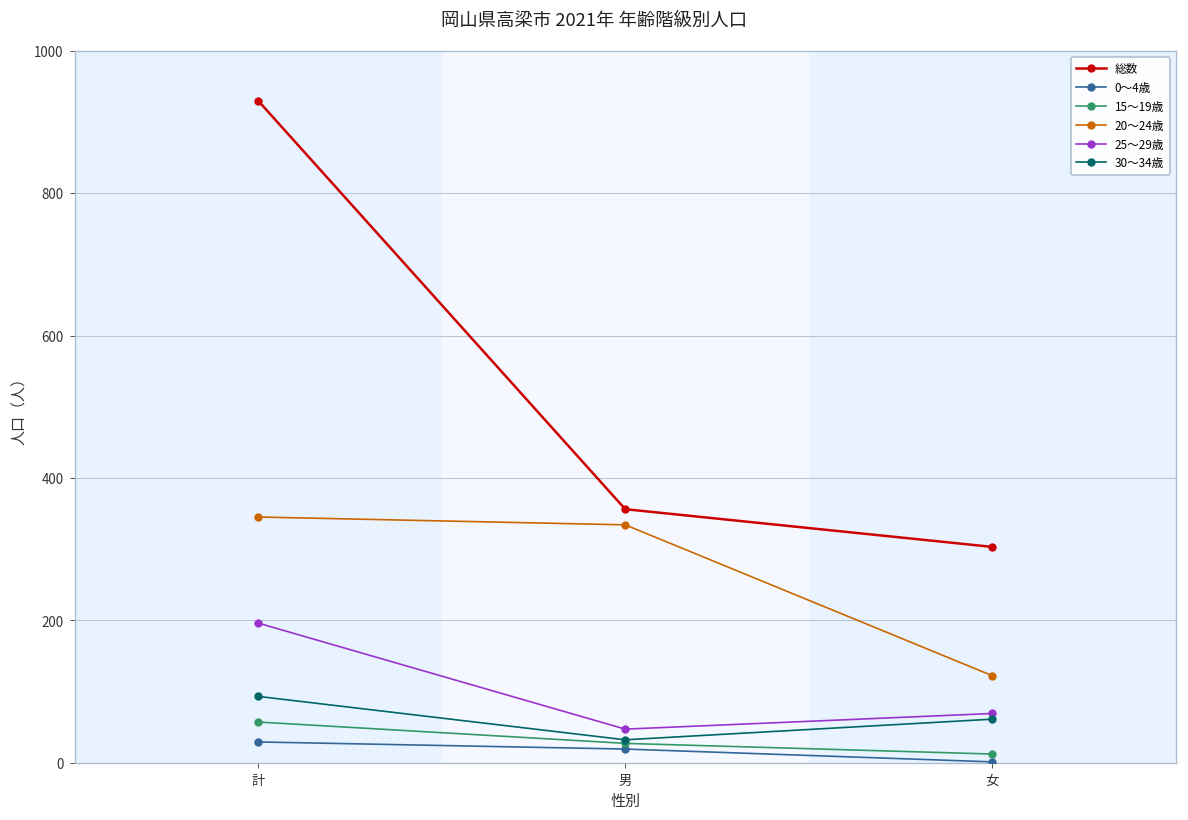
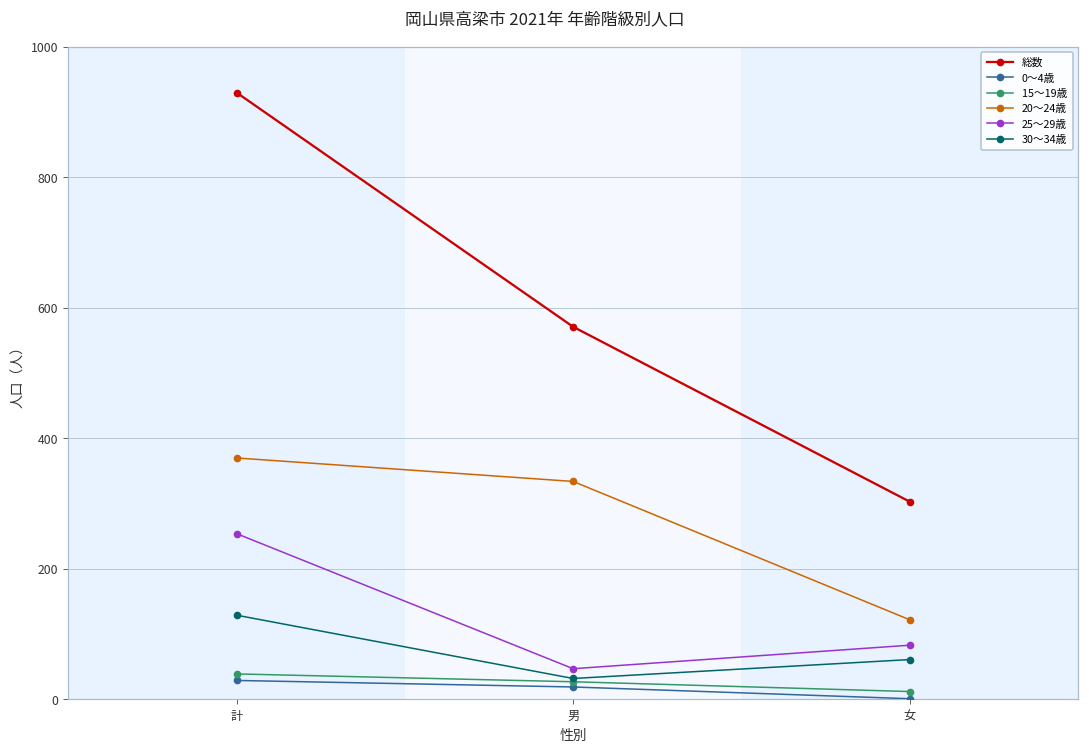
  {
    "総数": {
      "計": 930,
-     "男": 360,
+     "男": 570,
      "女": 300
    },
    "0～4歳": {
      "計": 30,
      "男": 20,
      "女": 0
    },
    "15～19歳": {
-     "計": 60,
+     "計": 40,
      "男": 30,
      "女": 10
    },
    "20～24歳": {
-     "計": 350,
+     "計": 370,
      "男": 330,
      "女": 120
    },
    "25～29歳": {
-     "計": 200,
+     "計": 250,
      "男": 50,
-     "女": 70
+     "女": 80
    },
    "30～34歳": {
-     "計": 90,
+     "計": 130,
      "男": 30,
      "女": 60
    }
  }
